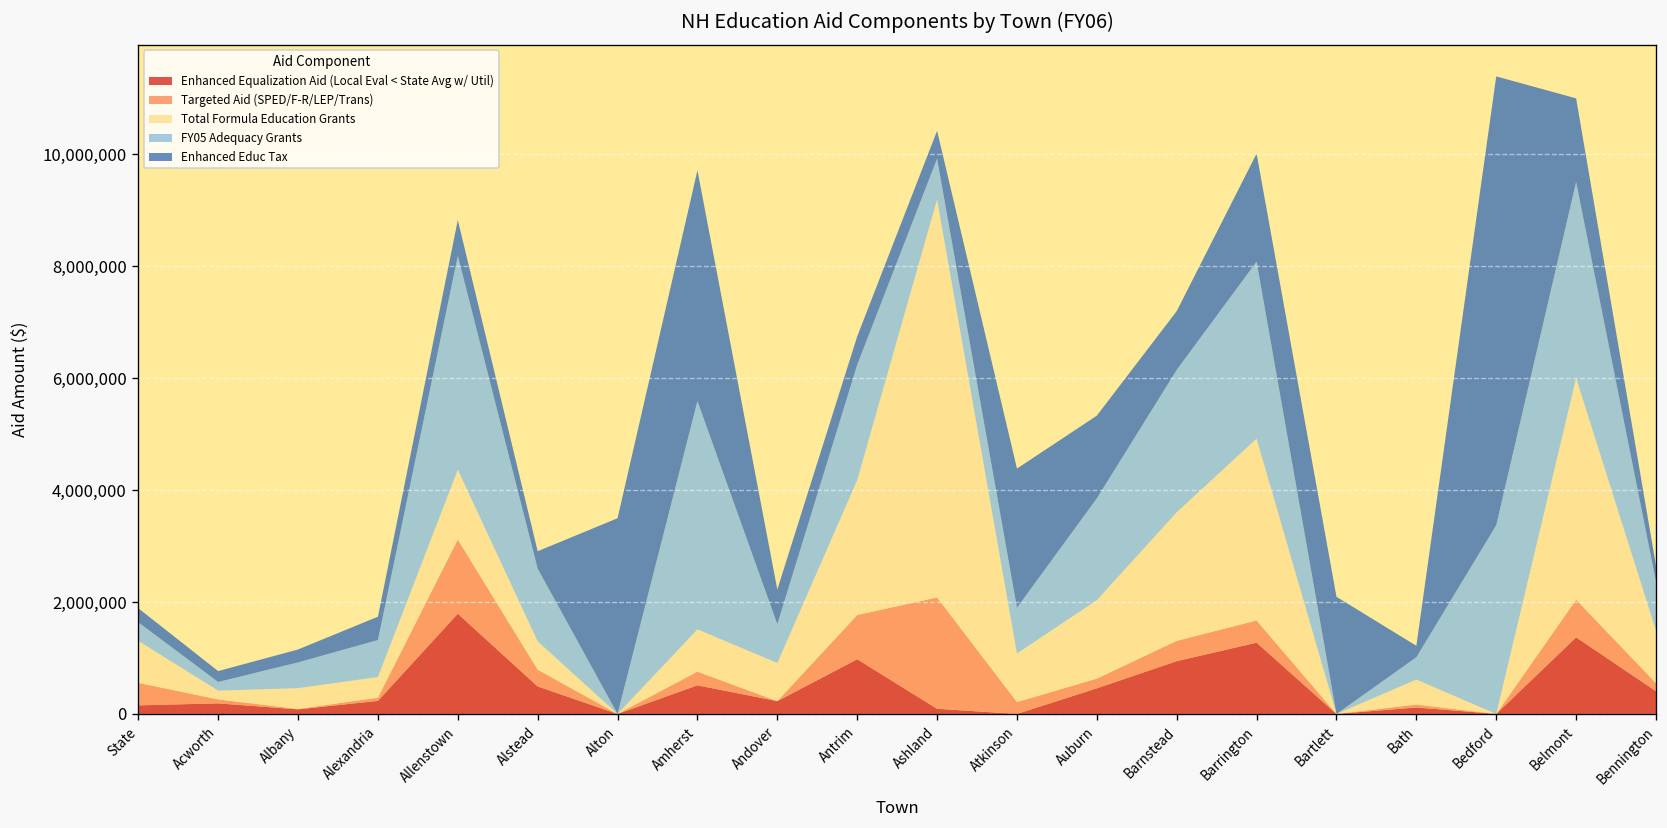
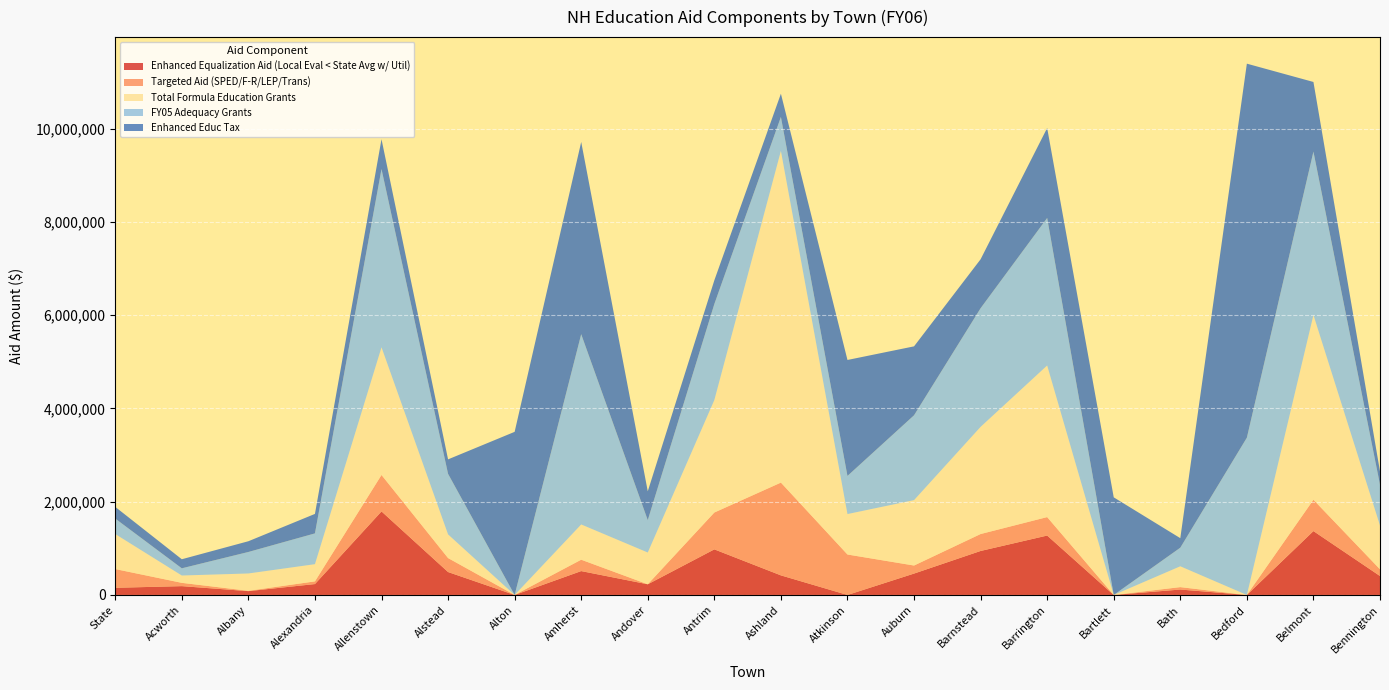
  {
    "Enhanced Equalization Aid (Local Eval < State Avg w/ Util)": {
      "State": "200,000",
      "Acworth": "200,000",
      "Alexandria": "200,000",
      "Allenstown": "1,800,000",
      "Alstead": "500,000",
      "Amherst": "500,000",
      "Antrim": "1,000,000",
-     "Ashland": "100,000",
+     "Ashland": "400,000",
      "Atkinson": "0",
      "Auburn": "500,000",
      "Barnstead": "900,000",
      "Barrington": "1,300,000",
      "Belmont": "1,400,000",
      "Bennington": "400,000"
    },
    "Targeted Aid (SPED/F-R/LEP/Trans)": {
      "State": "400,000",
      "Acworth": "100,000",
      "Alexandria": "100,000",
-     "Allenstown": "1,300,000",
+     "Allenstown": "800,000",
      "Alstead": "300,000",
      "Amherst": "200,000",
      "Antrim": "800,000",
      "Ashland": "2,000,000",
-     "Atkinson": "200,000",
+     "Atkinson": "900,000",
      "Auburn": "200,000",
      "Barnstead": "400,000",
      "Barrington": "400,000",
      "Belmont": "700,000",
      "Bennington": "100,000"
    },
    "Total Formula Education Grants": {
      "State": "800,000",
      "Acworth": "200,000",
      "Albany": "400,000",
      "Alexandria": "400,000",
-     "Allenstown": "1,200,000",
+     "Allenstown": "2,700,000",
      "Alstead": "500,000",
      "Amherst": "800,000",
      "Andover": "700,000",
      "Antrim": "2,400,000",
      "Ashland": "7,100,000",
      "Atkinson": "900,000",
      "Auburn": "1,400,000",
      "Barnstead": "2,300,000",
      "Barrington": "3,300,000",
      "Bath": "400,000",
      "Belmont": "4,000,000",
      "Bennington": "900,000"
    },
    "FY05 Adequacy Grants": {
      "State": "300,000",
      "Acworth": "200,000",
      "Albany": "500,000",
      "Alexandria": "700,000",
      "Allenstown": "3,800,000",
      "Alstead": "1,300,000",
      "Amherst": "4,100,000",
      "Andover": "700,000",
      "Antrim": "2,100,000",
      "Ashland": "700,000",
      "Atkinson": "800,000",
      "Auburn": "1,800,000",
      "Barnstead": "2,500,000",
      "Barrington": "3,200,000",
      "Bath": "400,000",
      "Bedford": "3,400,000",
      "Belmont": "3,500,000",
      "Bennington": "900,000"
    },
    "Enhanced Educ Tax": {
      "State": "300,000",
      "Acworth": "200,000",
      "Albany": "200,000",
      "Alexandria": "400,000",
      "Allenstown": "600,000",
      "Alstead": "300,000",
      "Alton": "3,500,000",
      "Amherst": "4,100,000",
      "Andover": "600,000",
      "Antrim": "500,000",
      "Ashland": "500,000",
      "Atkinson": "2,500,000",
      "Auburn": "1,500,000",
      "Barnstead": "1,000,000",
      "Barrington": "1,900,000",
      "Bartlett": "2,100,000",
      "Bath": "200,000",
      "Bedford": "8,000,000",
      "Belmont": "1,500,000",
      "Bennington": "300,000"
    }
  }
